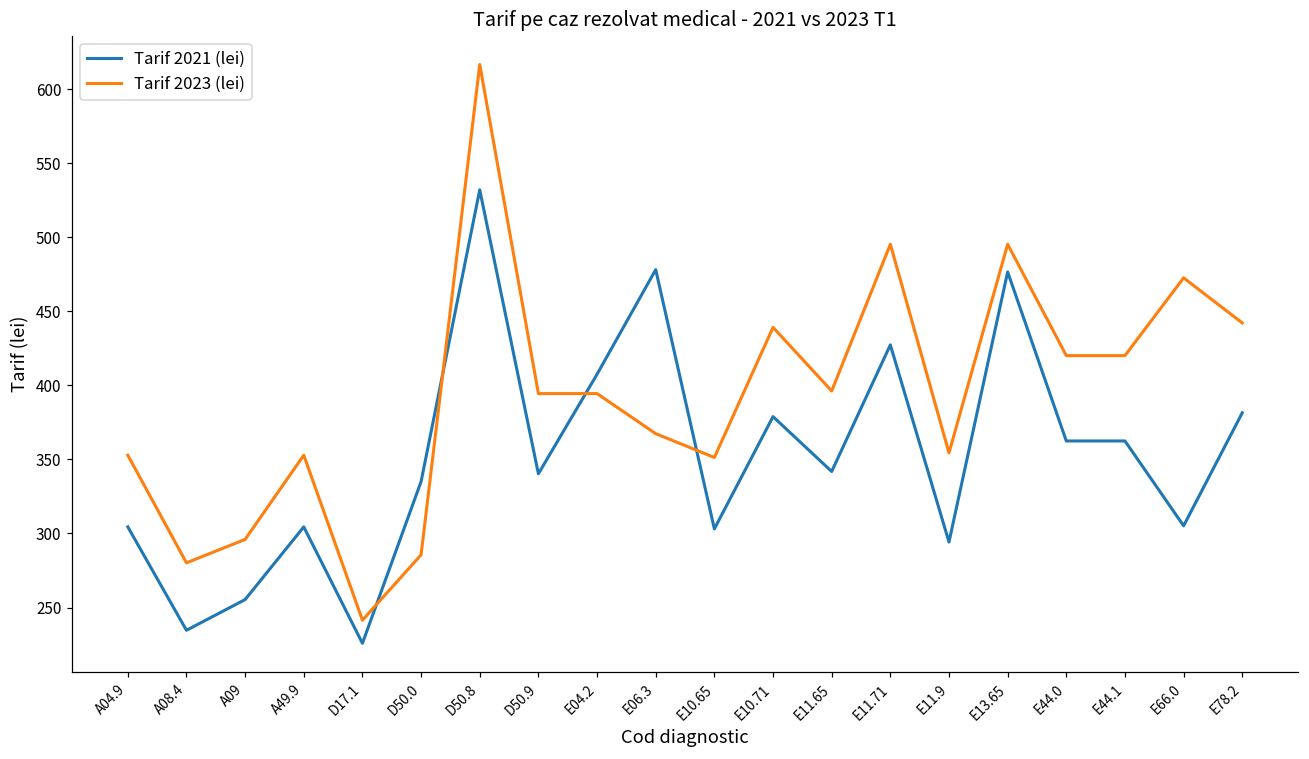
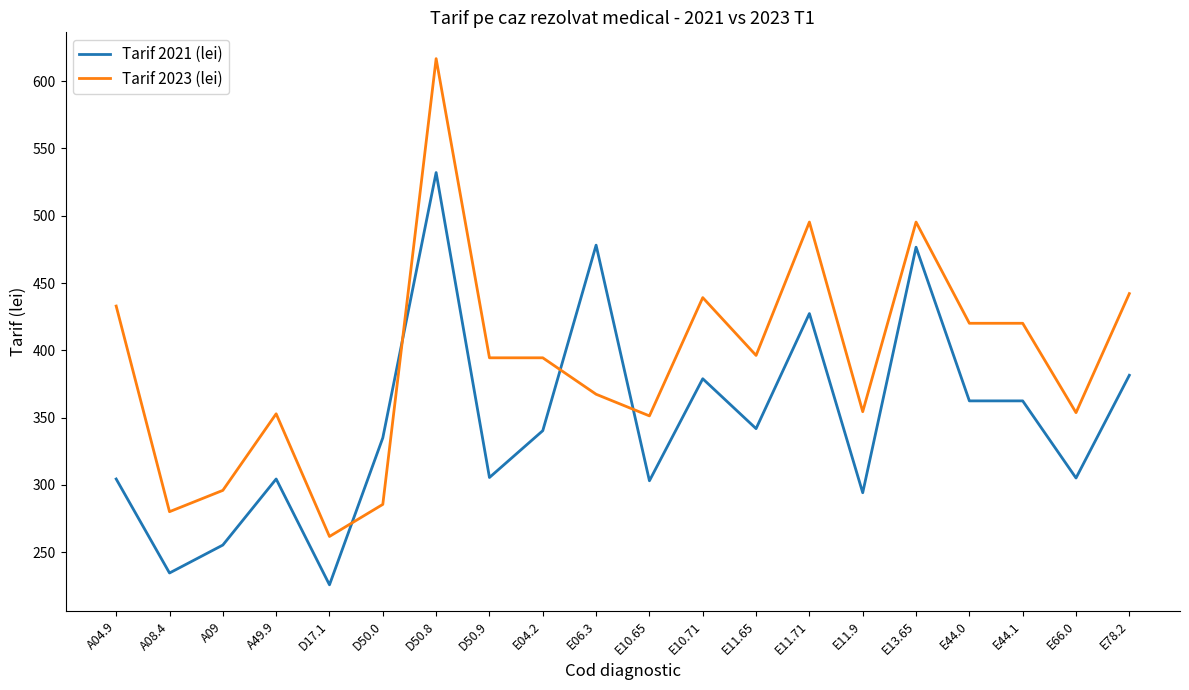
  {
    "Tarif 2021 (lei)": {
      "A04.9": 304,
      "A08.4": 235,
      "A09": 255,
      "A49.9": 304,
      "D17.1": 226,
      "D50.0": 335,
      "D50.8": 532,
-     "D50.9": 340,
-     "E04.2": 408,
+     "D50.9": 306,
+     "E04.2": 340,
      "E06.3": 478,
      "E10.65": 303,
      "E10.71": 379,
      "E11.65": 342,
      "E11.71": 427,
      "E11.9": 294,
      "E13.65": 477,
      "E44.0": 362,
      "E44.1": 362,
      "E66.0": 305,
      "E78.2": 381
    },
    "Tarif 2023 (lei)": {
-     "A04.9": 353,
+     "A04.9": 433,
      "A08.4": 280,
      "A09": 296,
      "A49.9": 353,
-     "D17.1": 241,
+     "D17.1": 262,
      "D50.0": 286,
      "D50.8": 617,
      "D50.9": 394,
      "E04.2": 394,
      "E06.3": 367,
      "E10.65": 351,
      "E10.71": 439,
      "E11.65": 396,
      "E11.71": 495,
      "E11.9": 354,
      "E13.65": 495,
      "E44.0": 420,
      "E44.1": 420,
-     "E66.0": 473,
+     "E66.0": 354,
      "E78.2": 442
    }
  }
